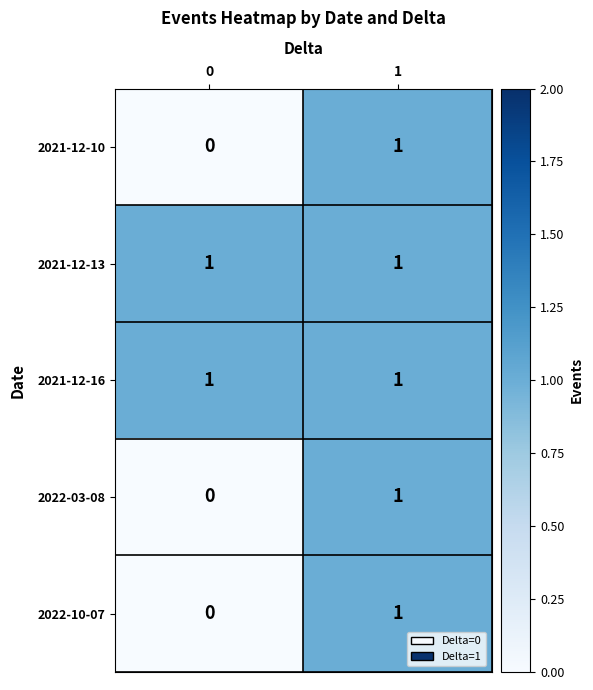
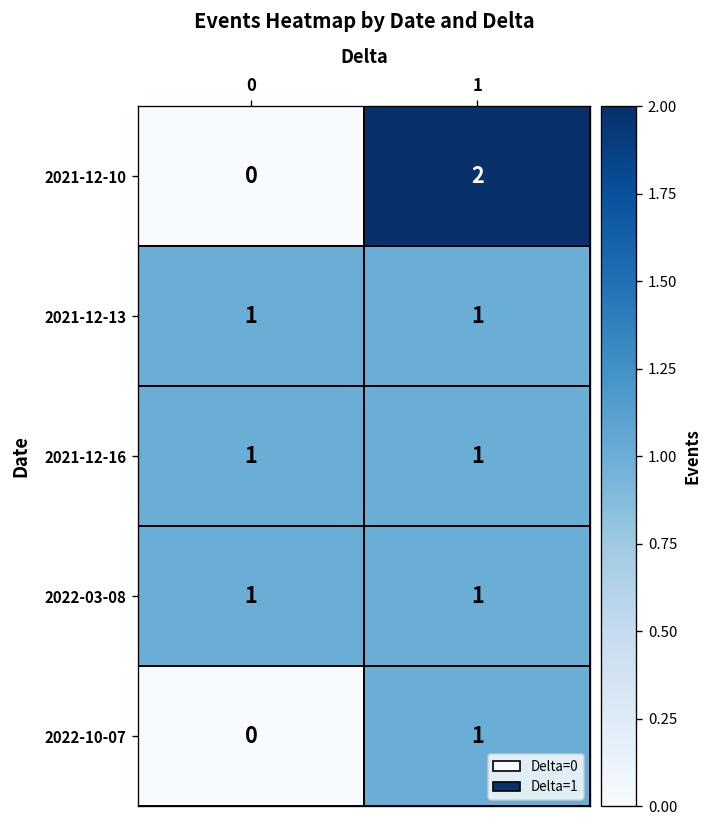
  {
    "2021-12-10": {
      "0": 0,
-     "1": 1
+     "1": 2
    },
    "2021-12-13": {
      "0": 1,
      "1": 1
    },
    "2021-12-16": {
      "0": 1,
      "1": 1
    },
    "2022-03-08": {
-     "0": 0,
+     "0": 1,
      "1": 1
    },
    "2022-10-07": {
      "0": 0,
      "1": 1
    }
  }
